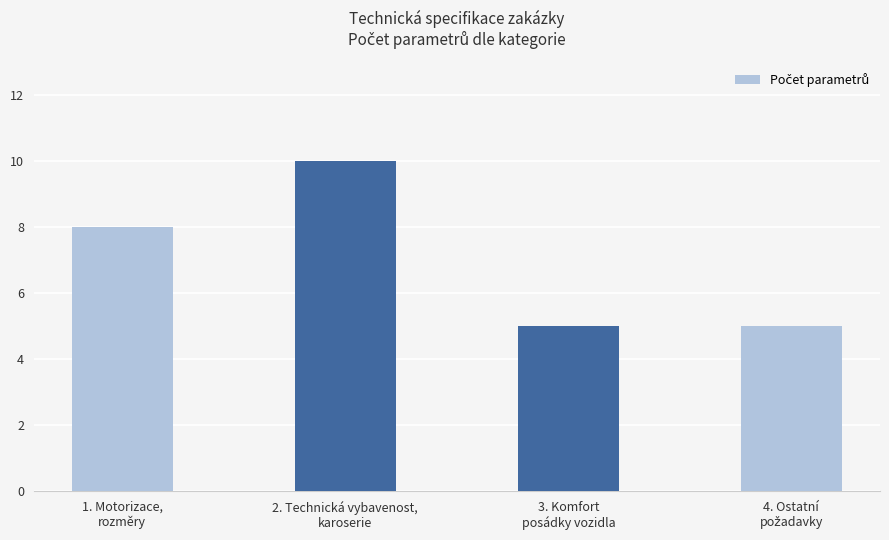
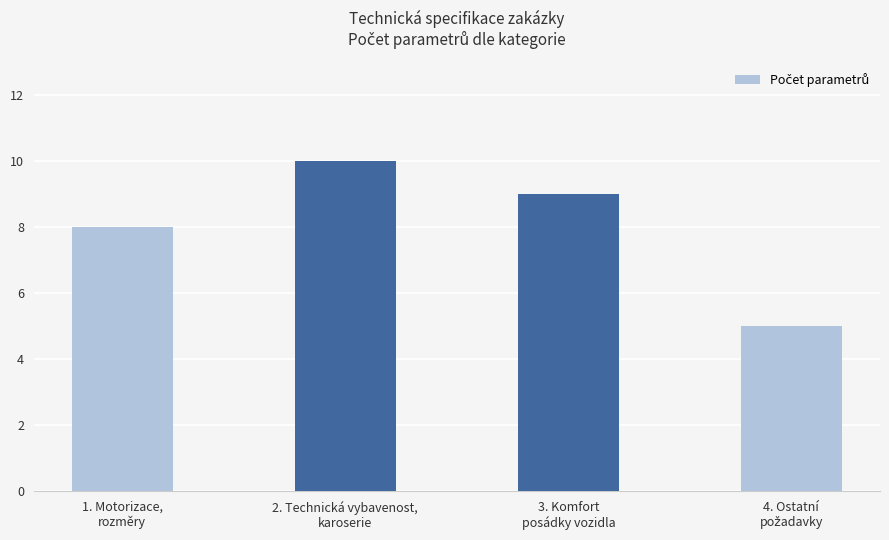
  {
    "1. Motorizace, rozměry": 8,
    "2. Technická vybavenost, karoserie": 10,
-   "3. Komfort posádky vozidla": 5,
+   "3. Komfort posádky vozidla": 9,
    "4. Ostatní požadavky": 5
  }
